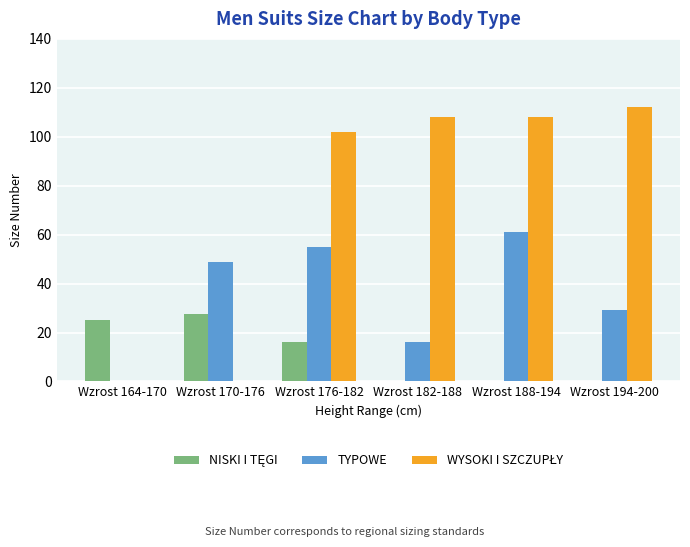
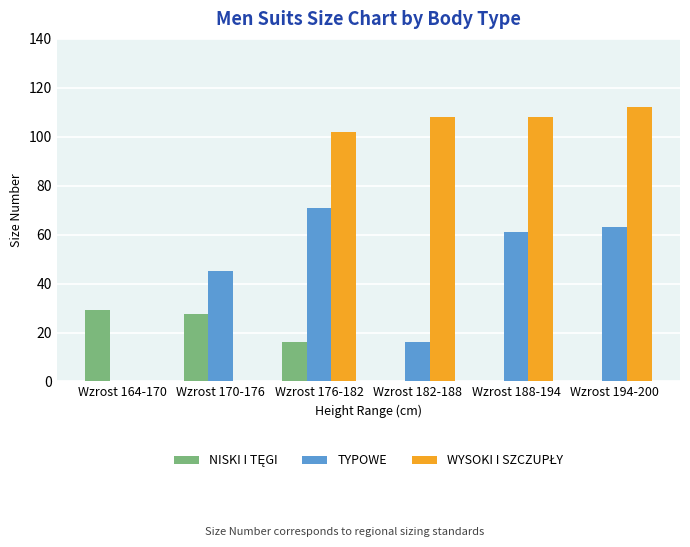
  {
    "NISKI I TĘGI": {
-     "Wzrost 164-170": 25,
+     "Wzrost 164-170": 29,
      "Wzrost 170-176": 28,
      "Wzrost 176-182": 16,
      "Wzrost 182-188": 0,
      "Wzrost 188-194": 0,
      "Wzrost 194-200": 0
    },
    "TYPOWE": {
      "Wzrost 164-170": 0,
-     "Wzrost 170-176": 49,
-     "Wzrost 176-182": 55,
+     "Wzrost 170-176": 45,
+     "Wzrost 176-182": 71,
      "Wzrost 182-188": 16,
      "Wzrost 188-194": 61,
-     "Wzrost 194-200": 29
+     "Wzrost 194-200": 63
    },
    "WYSOKI I SZCZUPŁY": {
      "Wzrost 164-170": 0,
      "Wzrost 170-176": 0,
      "Wzrost 176-182": 102,
      "Wzrost 182-188": 108,
      "Wzrost 188-194": 108,
      "Wzrost 194-200": 112
    }
  }
